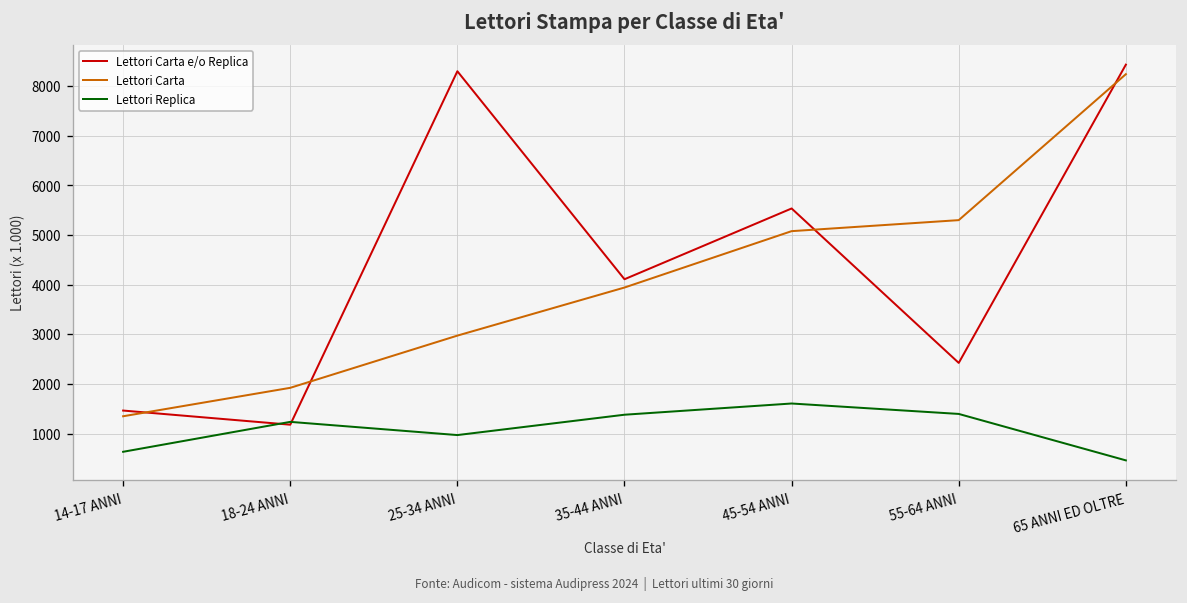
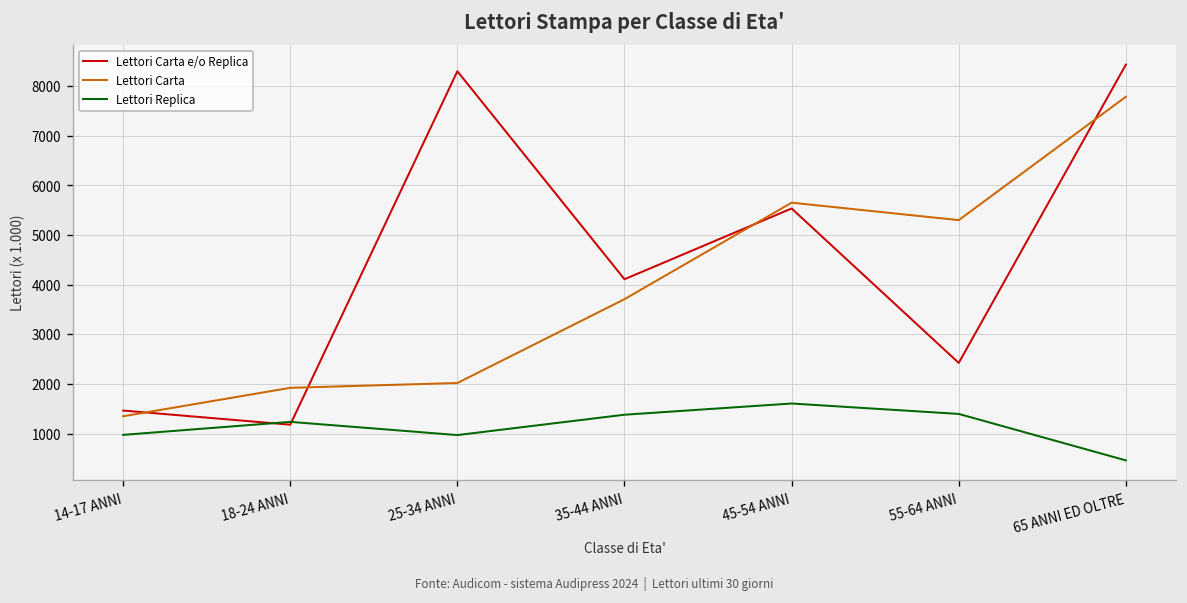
  {
    "Lettori Carta e/o Replica": {
      "14-17 ANNI": 1500,
      "25-34 ANNI": 8300,
      "35-44 ANNI": 4100,
      "45-54 ANNI": 5500,
      "55-64 ANNI": 2400,
      "65 ANNI ED OLTRE": 8400
    },
    "Lettori Carta": {
      "14-17 ANNI": 1400,
      "18-24 ANNI": 1900,
-     "25-34 ANNI": 3000,
-     "35-44 ANNI": 3900,
-     "45-54 ANNI": 5100,
+     "25-34 ANNI": 2000,
+     "35-44 ANNI": 3700,
+     "45-54 ANNI": 5700,
      "55-64 ANNI": 5300,
-     "65 ANNI ED OLTRE": 8200
+     "65 ANNI ED OLTRE": 7800
    },
    "Lettori Replica": {
-     "14-17 ANNI": 600,
+     "14-17 ANNI": 1000,
      "25-34 ANNI": 1000,
      "35-44 ANNI": 1400,
      "45-54 ANNI": 1600,
      "55-64 ANNI": 1400,
      "65 ANNI ED OLTRE": 500
    }
  }
